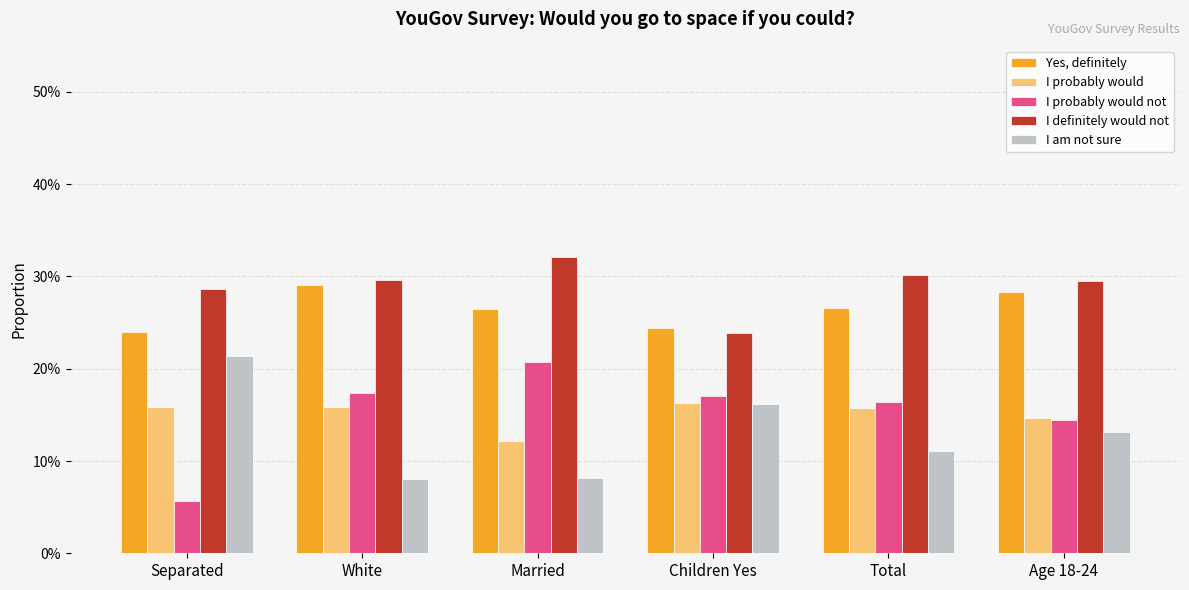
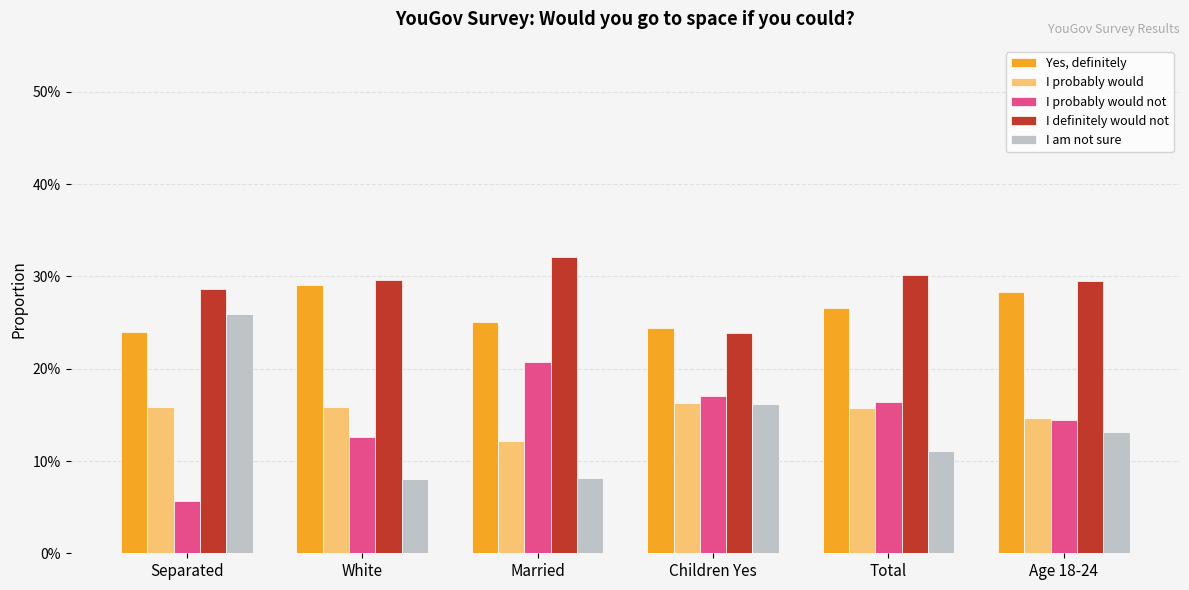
  {
    "Yes, definitely": {
      "Separated": "24%",
      "White": "29%",
-     "Married": "26%",
+     "Married": "25%",
      "Children Yes": "24%",
      "Total": "27%",
      "Age 18-24": "28%"
    },
    "I probably would": {
      "Separated": "16%",
      "White": "16%",
      "Married": "12%",
      "Children Yes": "16%",
      "Total": "16%",
      "Age 18-24": "15%"
    },
    "I probably would not": {
      "Separated": "6%",
-     "White": "17%",
+     "White": "13%",
      "Married": "21%",
      "Children Yes": "17%",
      "Total": "16%",
      "Age 18-24": "14%"
    },
    "I definitely would not": {
      "Separated": "29%",
      "White": "30%",
      "Married": "32%",
      "Children Yes": "24%",
      "Total": "30%",
      "Age 18-24": "29%"
    },
    "I am not sure": {
-     "Separated": "21%",
+     "Separated": "26%",
      "White": "8%",
      "Married": "8%",
      "Children Yes": "16%",
      "Total": "11%",
      "Age 18-24": "13%"
    }
  }
